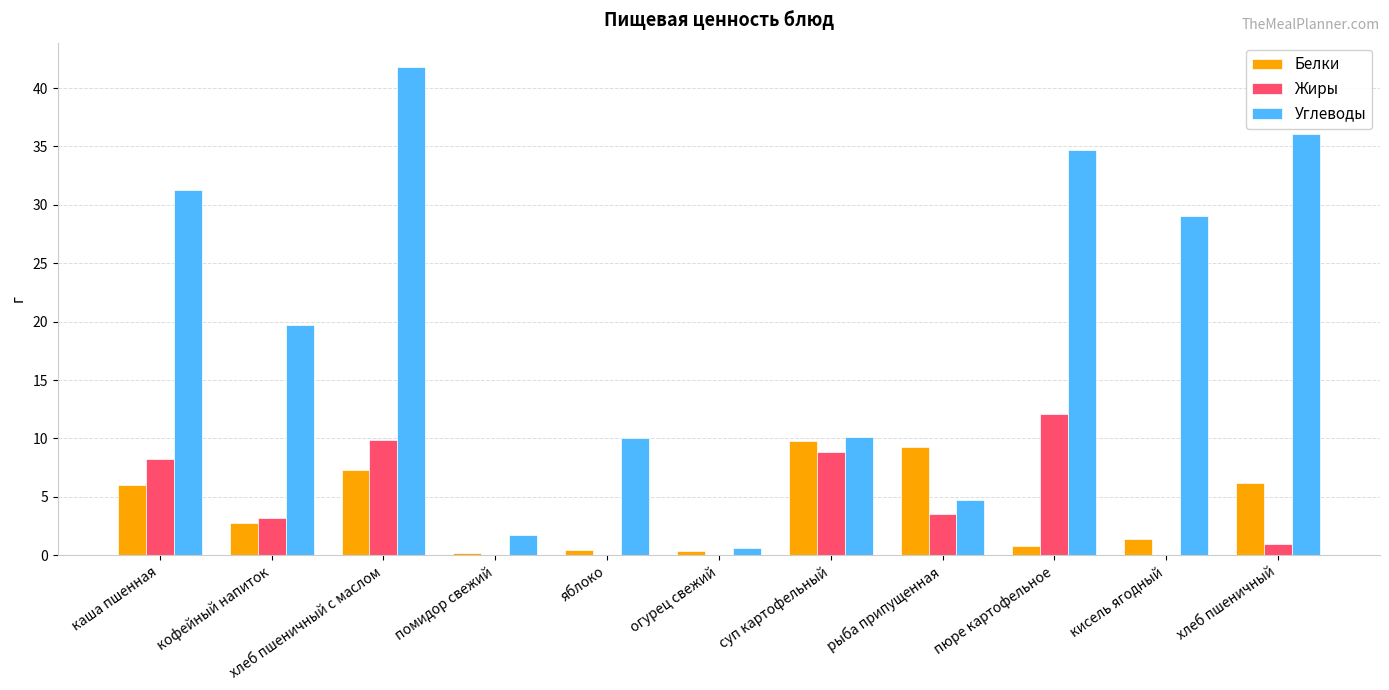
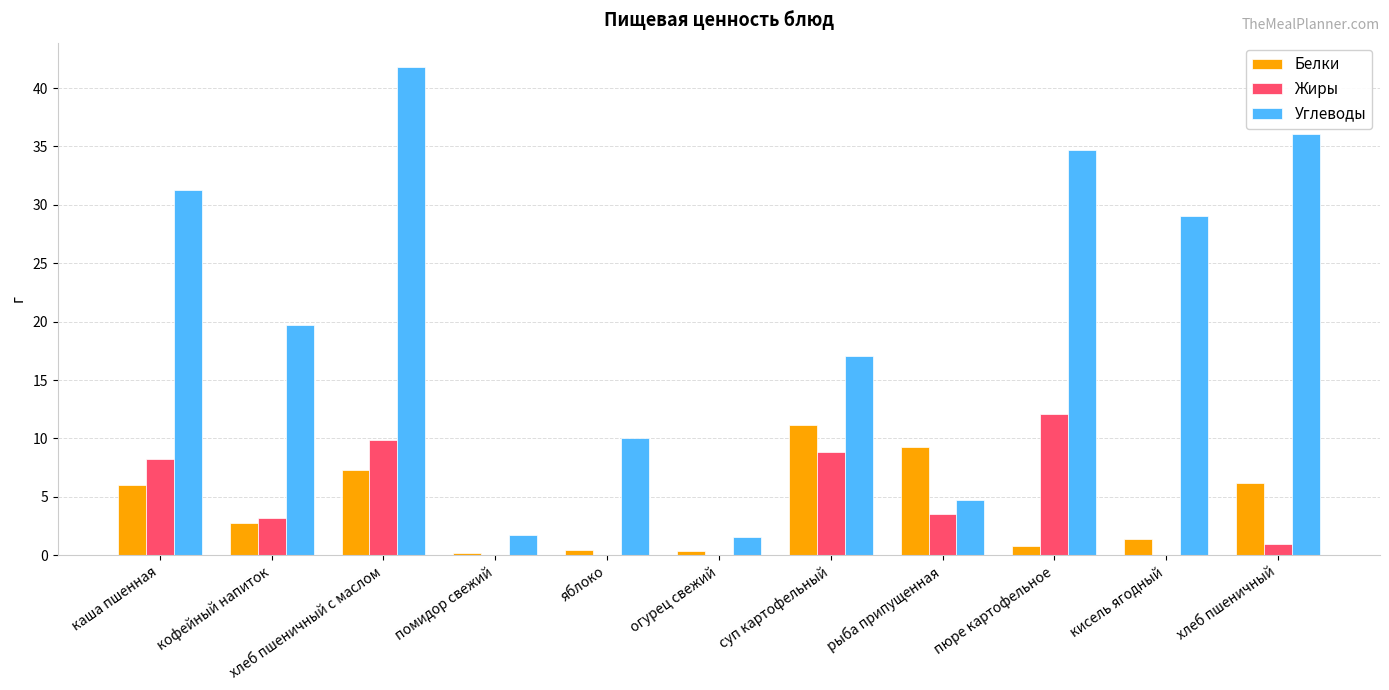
  {
    "Белки": {
      "каша пшенная": 6.0,
      "кофейный напиток": 2.8,
      "хлеб пшеничный с маслом": 7.3,
      "яблоко": 0.5,
      "огурец свежий": 0.4,
-     "суп картофельный": 9.8,
+     "суп картофельный": 11.2,
      "рыба припущенная": 9.2,
      "пюре картофельное": 0.8,
      "кисель ягодный": 1.4,
      "хлеб пшеничный": 6.2
    },
    "Жиры": {
      "каша пшенная": 8.3,
      "кофейный напиток": 3.2,
      "хлеб пшеничный с маслом": 9.9,
      "помидор свежий": 0.0,
      "яблоко": 0.0,
      "огурец свежий": 0.0,
      "суп картофельный": 8.8,
      "рыба припущенная": 3.5,
      "пюре картофельное": 12.1,
      "кисель ягодный": 0.0,
      "хлеб пшеничный": 1.0
    },
    "Углеводы": {
      "каша пшенная": 31.3,
      "кофейный напиток": 19.7,
      "хлеб пшеничный с маслом": 41.8,
      "помидор свежий": 1.7,
      "яблоко": 10.0,
-     "огурец свежий": 0.7,
-     "суп картофельный": 10.1,
+     "огурец свежий": 1.6,
+     "суп картофельный": 17.1,
      "рыба припущенная": 4.8,
      "пюре картофельное": 34.7,
      "кисель ягодный": 29.0,
      "хлеб пшеничный": 36.1
    }
  }
